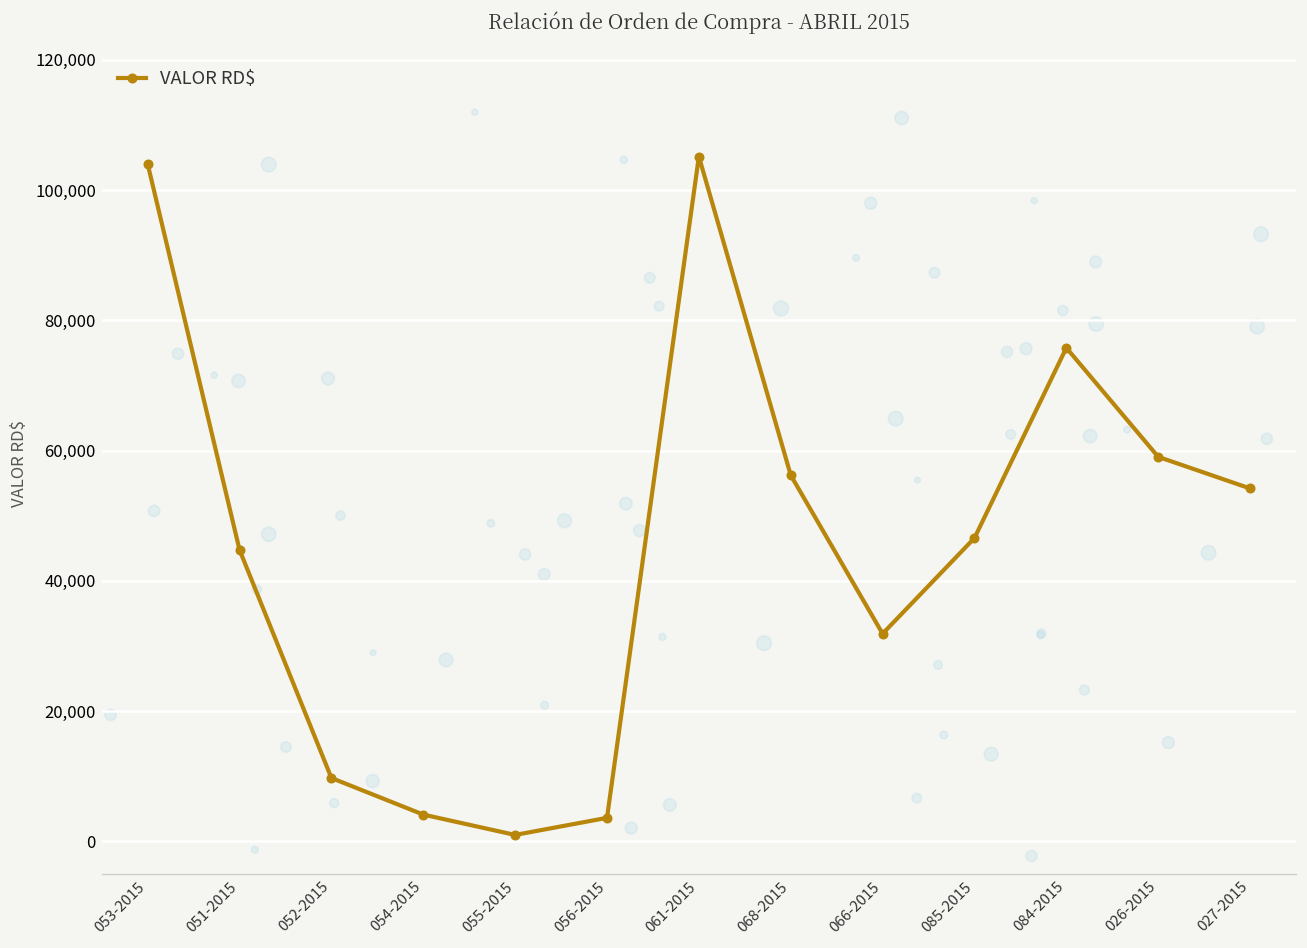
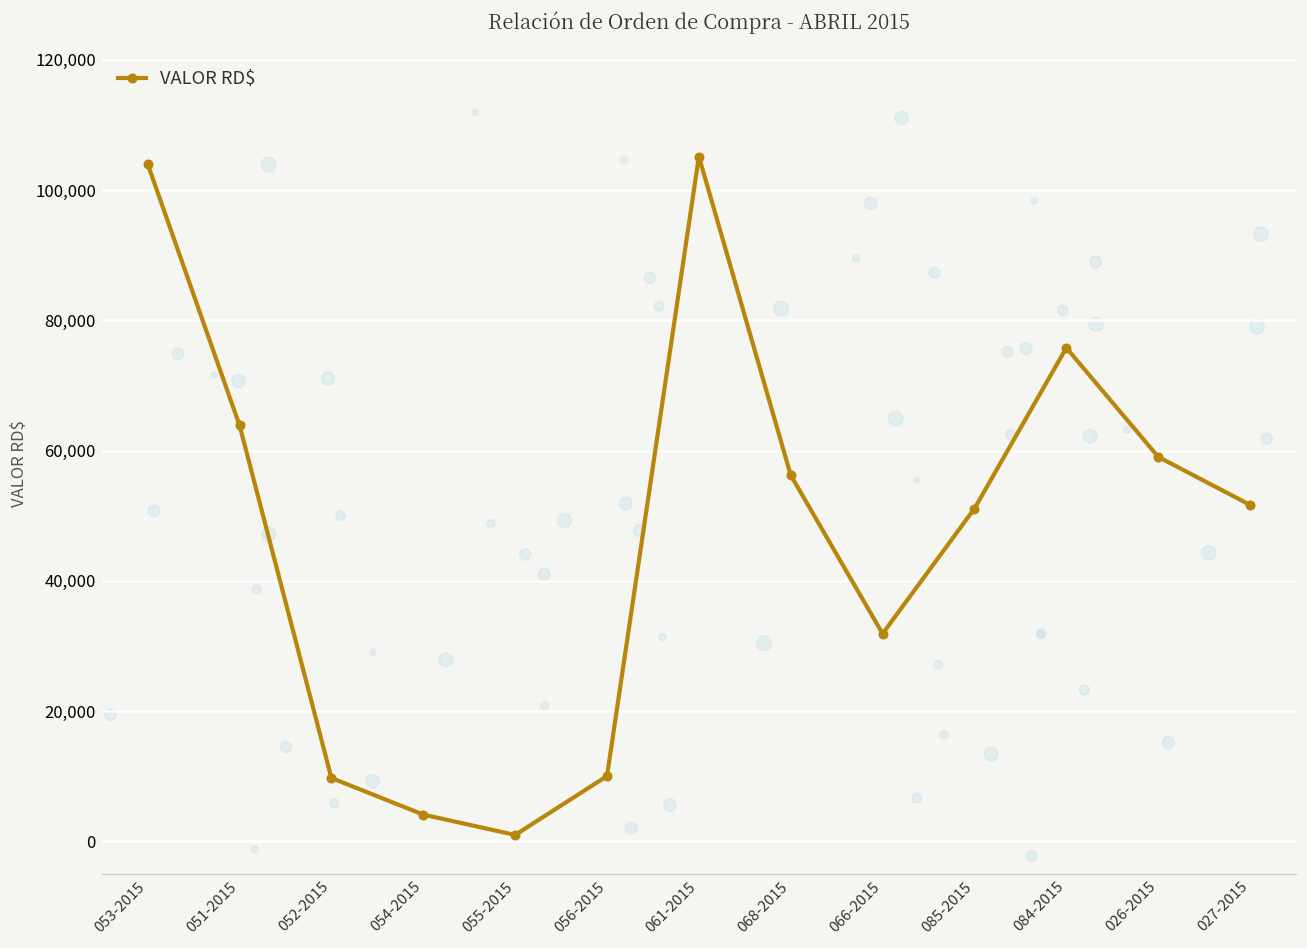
  {
    "VALOR RD$": {
      "053-2015": "104,000",
-     "051-2015": "45,000",
+     "051-2015": "64,000",
      "052-2015": "10,000",
      "054-2015": "4,000",
      "055-2015": "1,000",
-     "056-2015": "4,000",
+     "056-2015": "10,000",
      "061-2015": "105,000",
      "068-2015": "56,000",
      "066-2015": "32,000",
-     "085-2015": "47,000",
+     "085-2015": "51,000",
      "084-2015": "76,000",
      "026-2015": "59,000",
-     "027-2015": "54,000"
+     "027-2015": "52,000"
    }
  }
